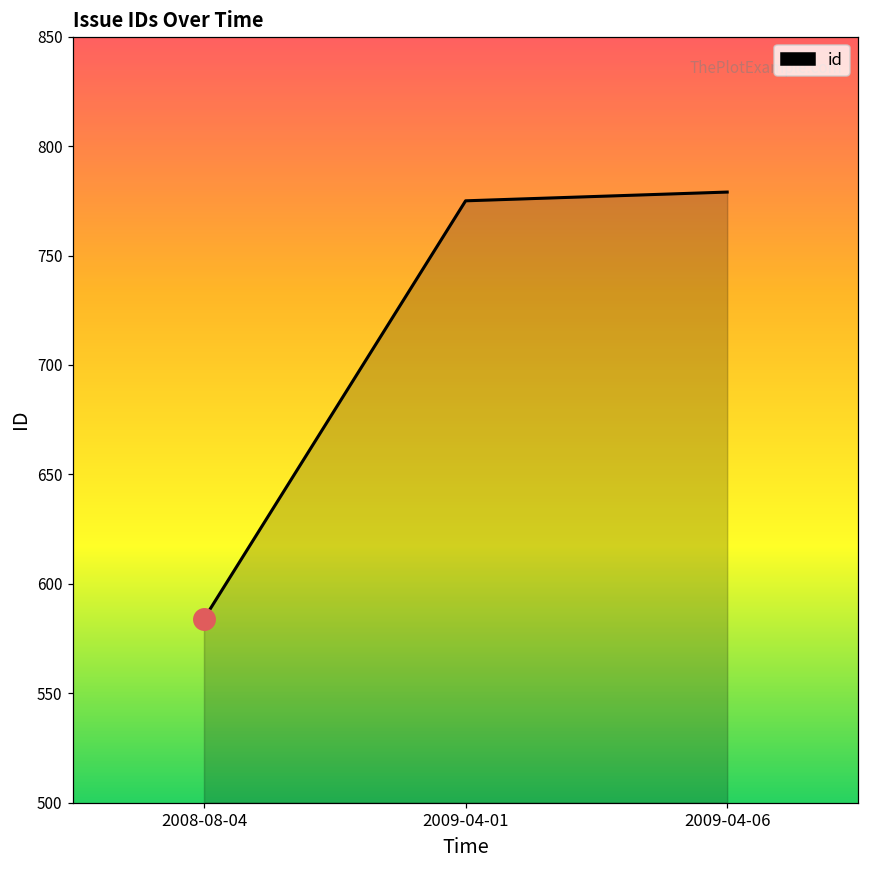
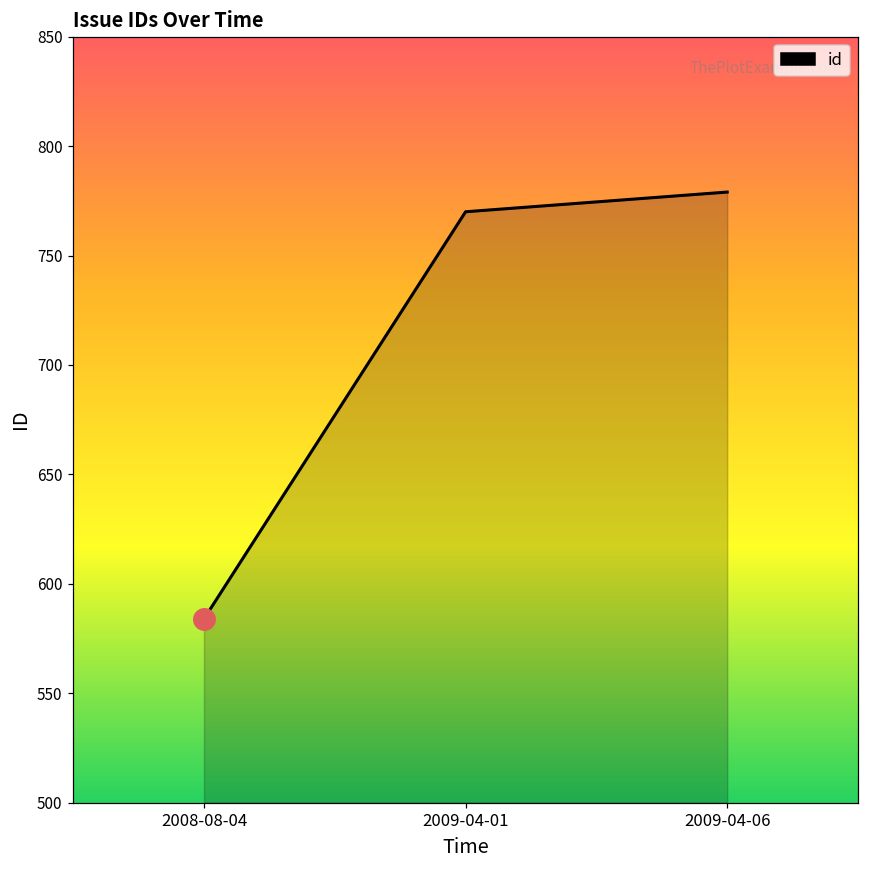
  {
    "id": {
-     "2009-04-01": 775,
+     "2009-04-01": 770,
      "2009-04-06": 779
    }
  }
